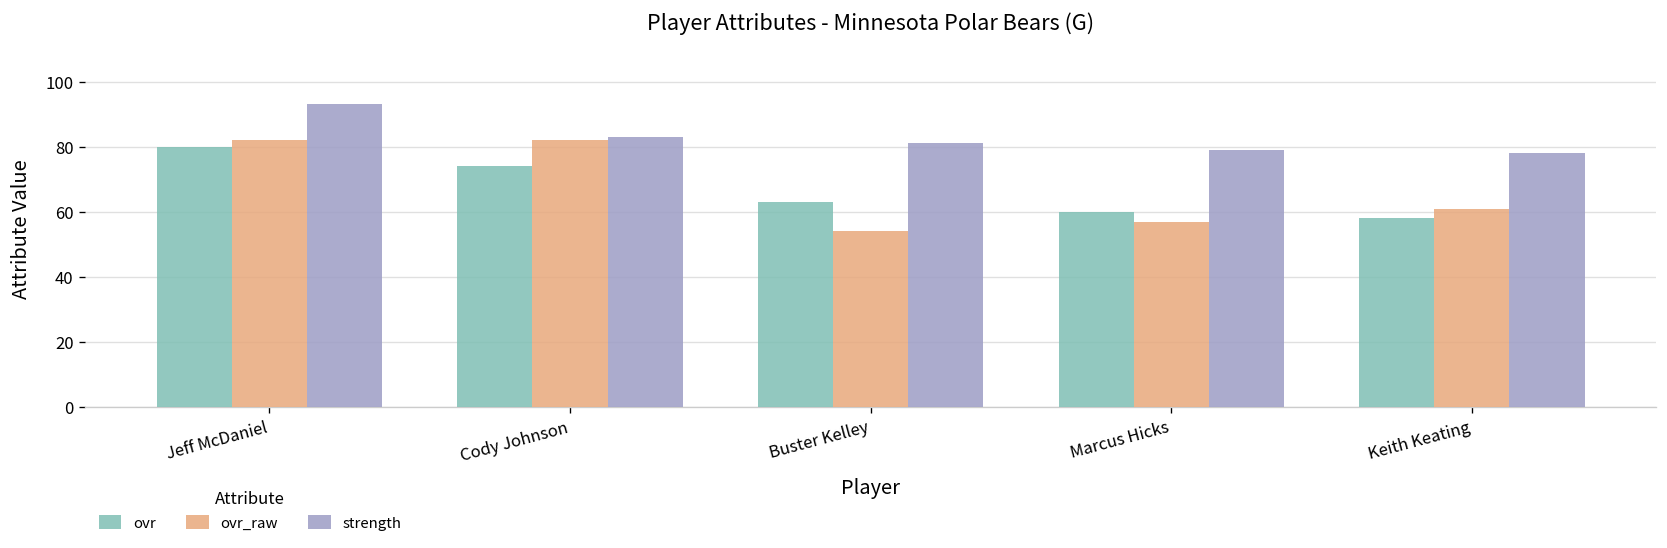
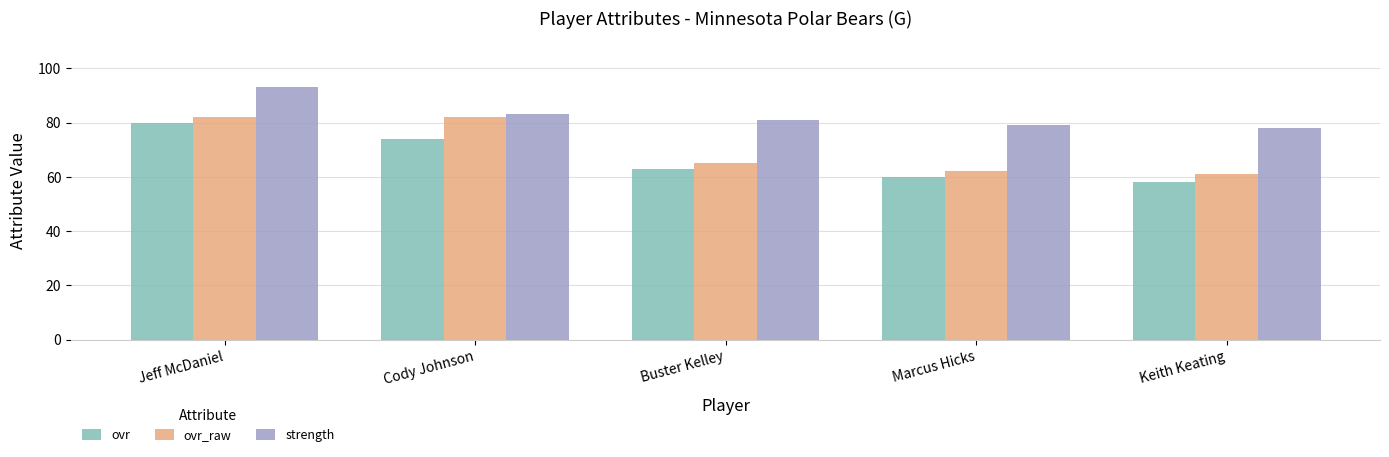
  {
    "ovr_raw": {
      "Jeff McDaniel": 82,
      "Cody Johnson": 82,
-     "Buster Kelley": 54,
-     "Marcus Hicks": 57,
+     "Buster Kelley": 65,
+     "Marcus Hicks": 62,
      "Keith Keating": 61
    }
  }
